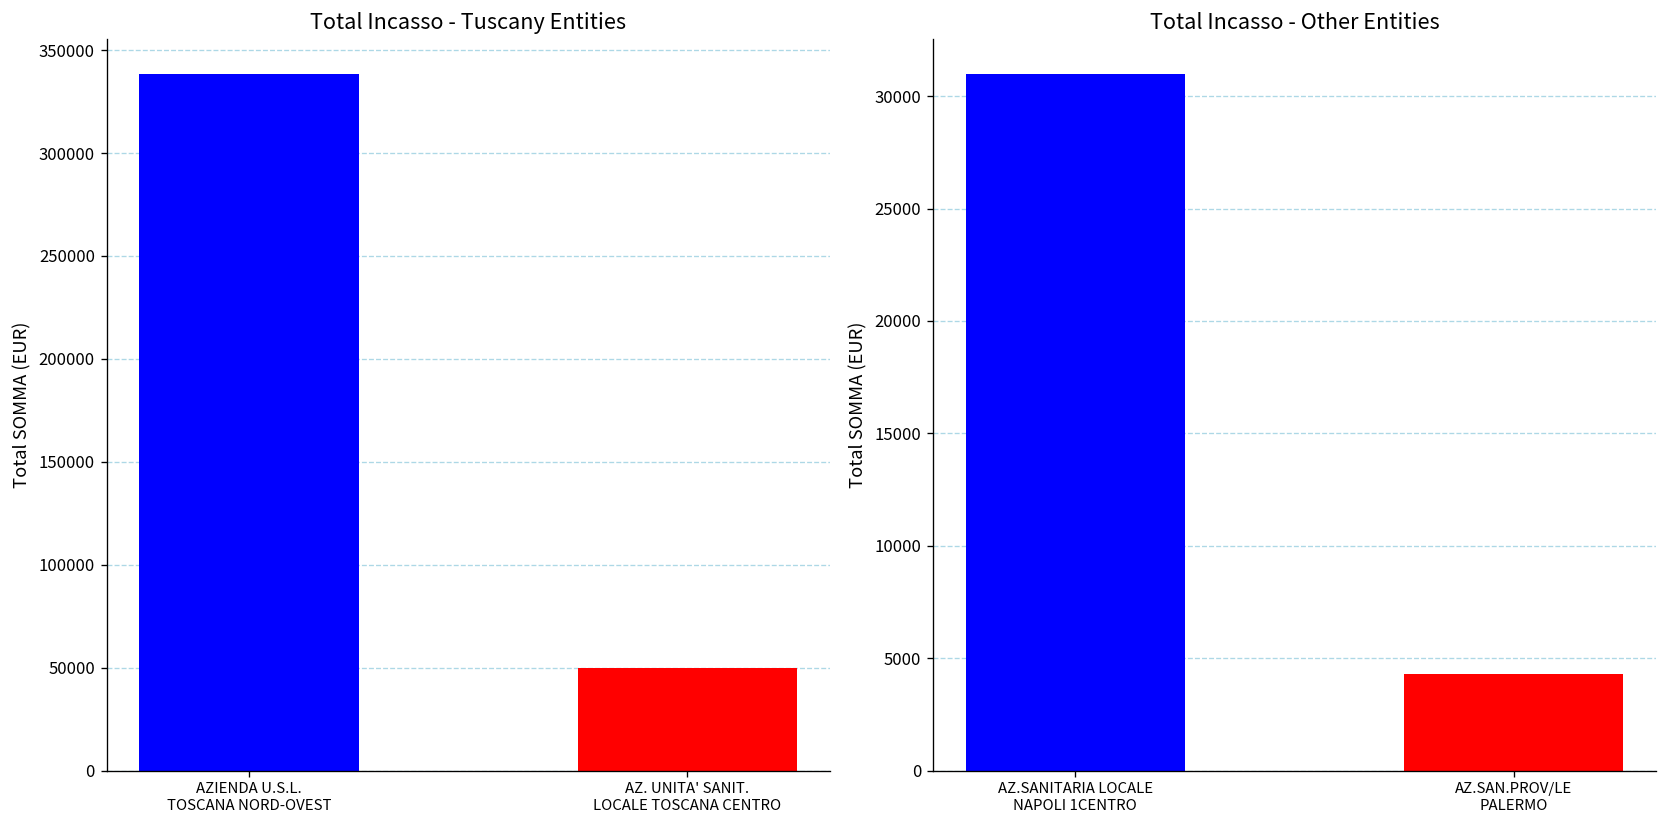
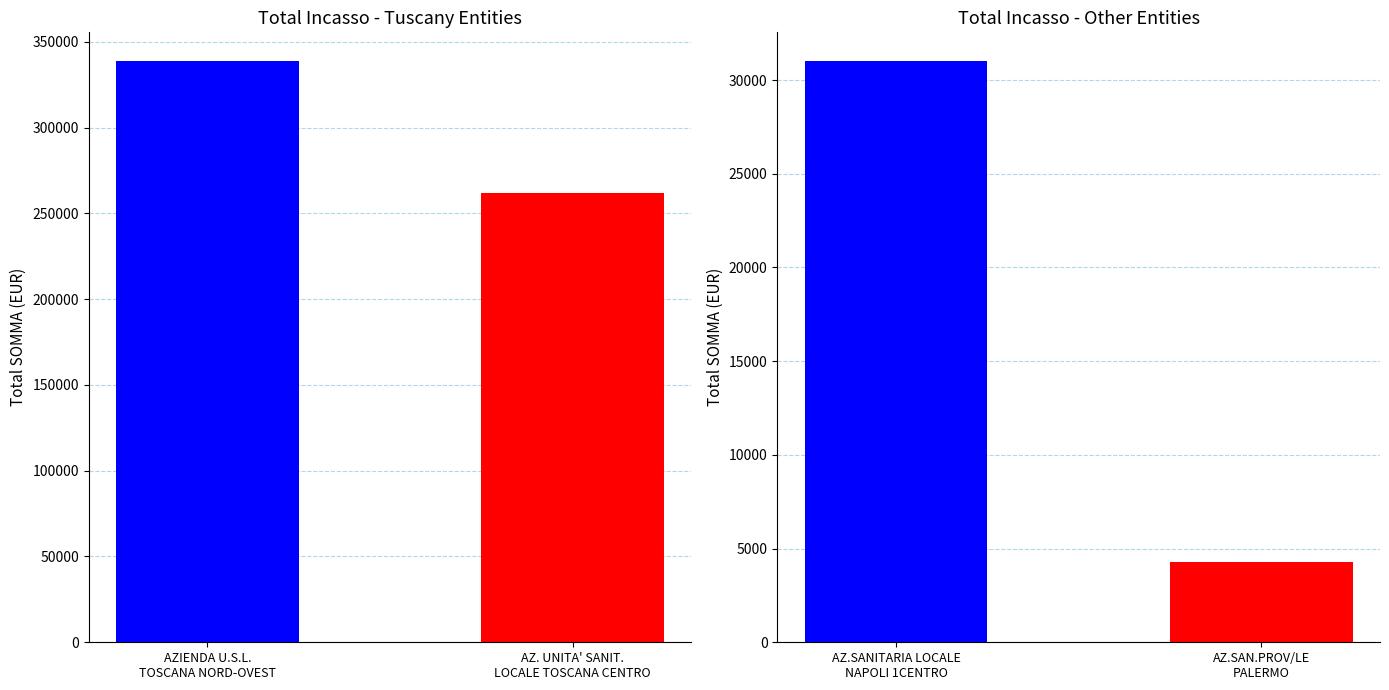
  {
    "Total Incasso - Tuscany Entities": {
      "AZIENDA U.S.L. TOSCANA NORD-OVEST": 339000,
-     "AZ. UNITA' SANIT. LOCALE TOSCANA CENTRO": 50000
+     "AZ. UNITA' SANIT. LOCALE TOSCANA CENTRO": 262000
    },
    "Total Incasso - Other Entities": {
      "AZ.SANITARIA LOCALE NAPOLI 1CENTRO": 31000,
      "AZ.SAN.PROV/LE PALERMO": 4300
    }
  }
